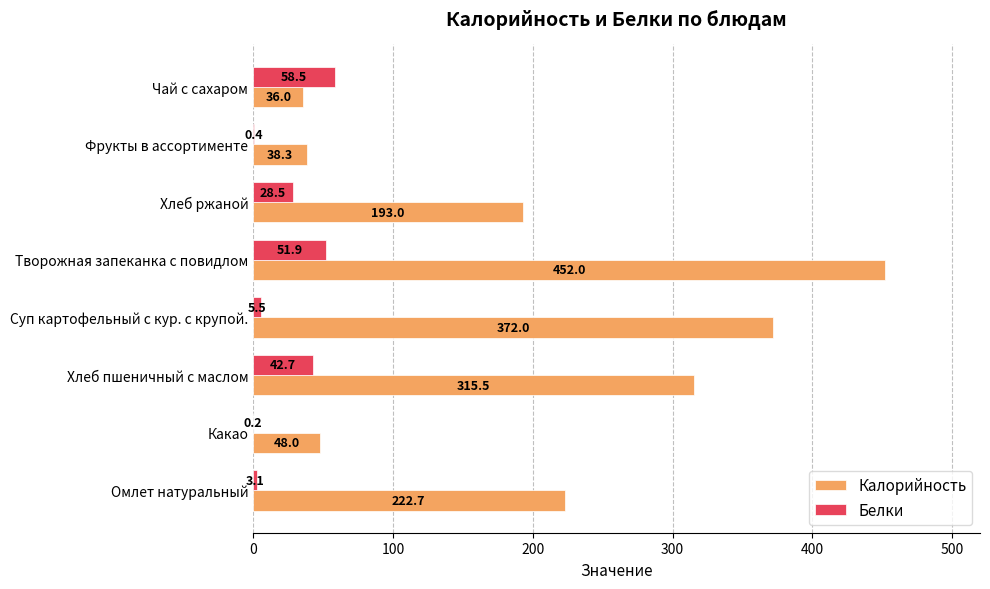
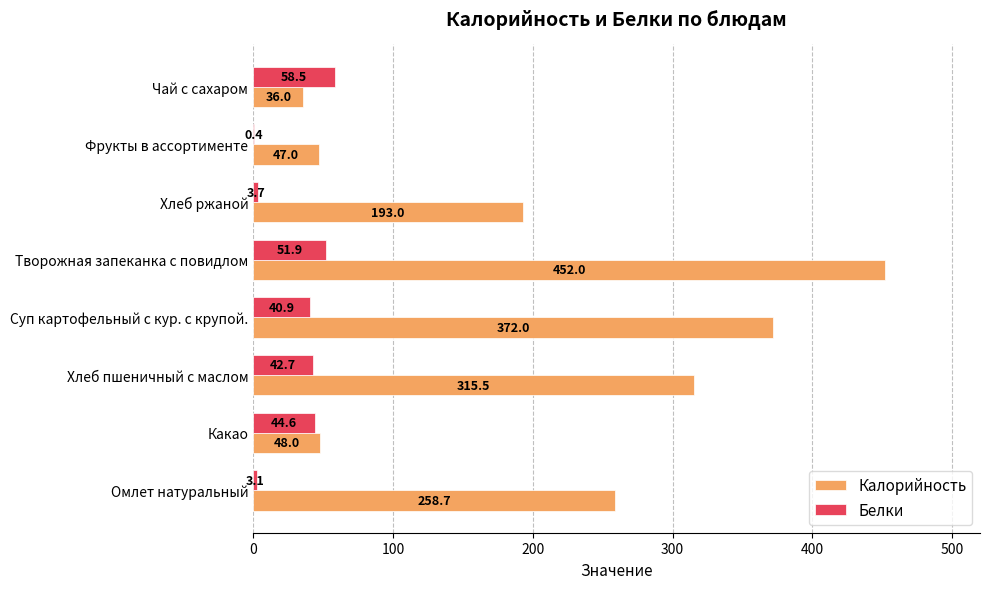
  {
    "Калорийность": {
      "Чай с сахаром": 36.0,
-     "Фрукты в ассортименте": 38.3,
+     "Фрукты в ассортименте": 47.0,
      "Хлеб ржаной": 193.0,
      "Творожная запеканка с повидлом": 452.0,
      "Суп картофельный с кур. с крупой.": 372.0,
      "Хлеб пшеничный с маслом": 315.5,
      "Какао": 48.0,
-     "Омлет натуральный": 222.7
+     "Омлет натуральный": 258.7
    },
    "Белки": {
      "Чай с сахаром": 58.5,
      "Фрукты в ассортименте": 0.4,
-     "Хлеб ржаной": 28.5,
+     "Хлеб ржаной": 3.7,
      "Творожная запеканка с повидлом": 51.9,
-     "Суп картофельный с кур. с крупой.": 5.5,
+     "Суп картофельный с кур. с крупой.": 40.9,
      "Хлеб пшеничный с маслом": 42.7,
-     "Какао": 0.2,
+     "Какао": 44.6,
      "Омлет натуральный": 3.1
    }
  }
